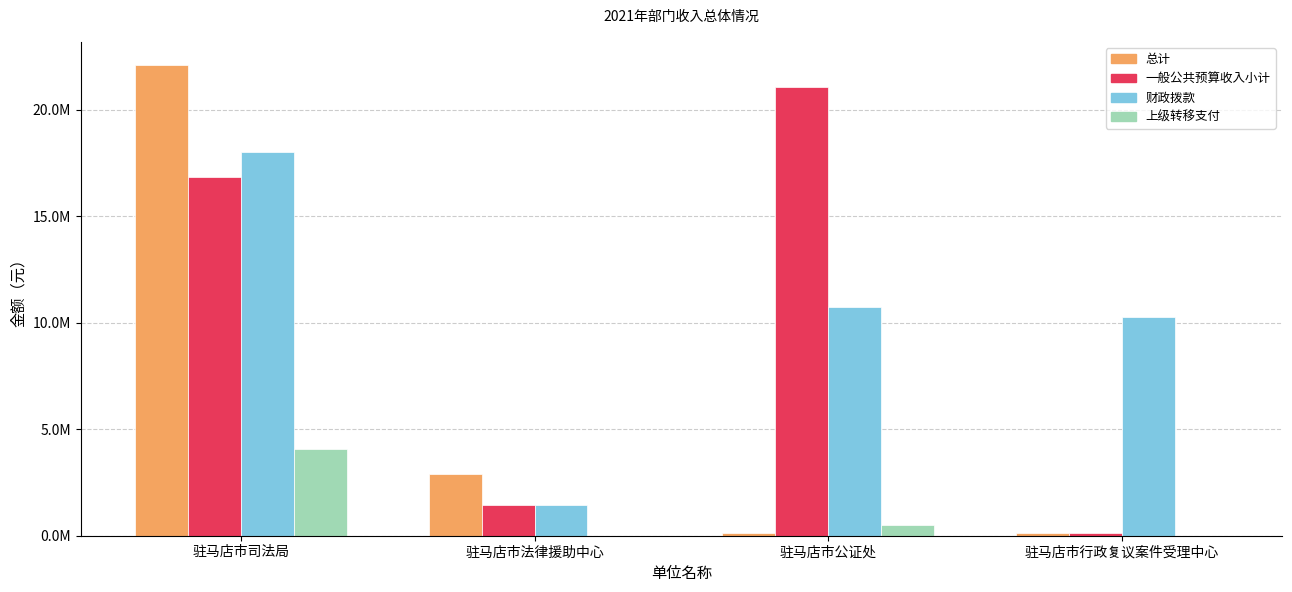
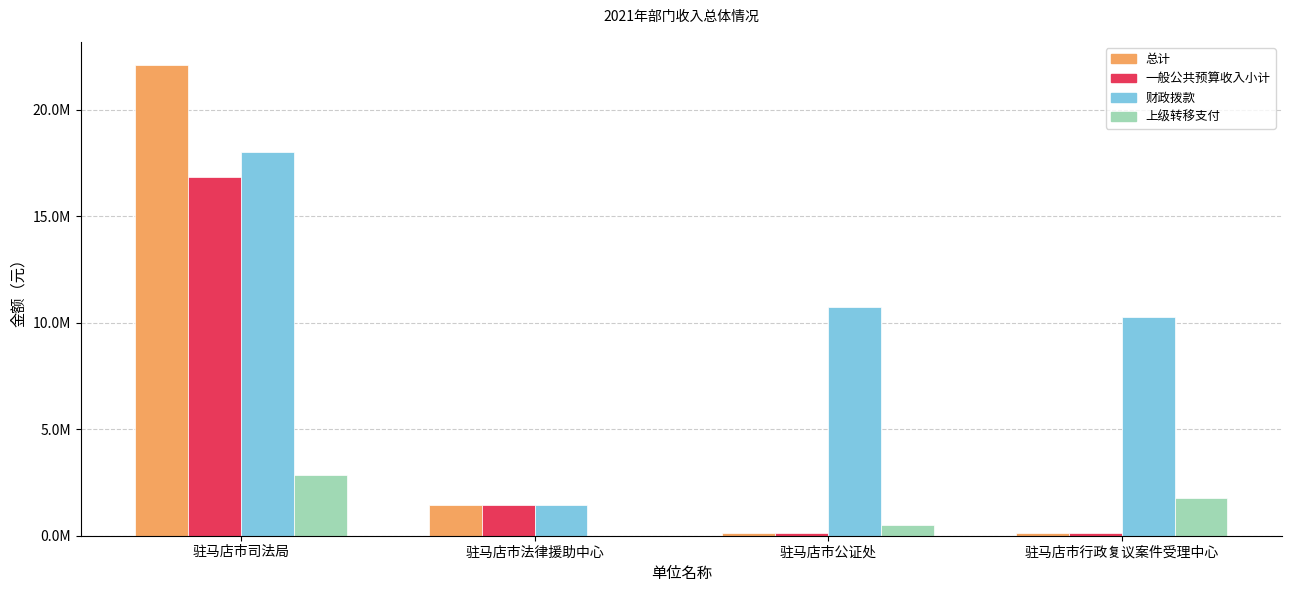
  {
    "总计": {
      "驻马店市司法局": 22100000,
-     "驻马店市法律援助中心": 2900000,
+     "驻马店市法律援助中心": 1400000,
      "驻马店市行政复议案件受理中心": 100000
    },
    "一般公共预算收入小计": {
      "驻马店市司法局": 16800000,
      "驻马店市法律援助中心": 1400000,
-     "驻马店市公证处": 21100000,
+     "驻马店市公证处": 100000,
      "驻马店市行政复议案件受理中心": 100000
    },
    "财政拨款": {
      "驻马店市司法局": 18000000,
      "驻马店市法律援助中心": 1400000,
      "驻马店市公证处": 10700000,
      "驻马店市行政复议案件受理中心": 10300000
    },
    "上级转移支付": {
-     "驻马店市司法局": 4100000,
+     "驻马店市司法局": 2900000,
      "驻马店市法律援助中心": 0,
      "驻马店市公证处": 500000,
-     "驻马店市行政复议案件受理中心": 0
+     "驻马店市行政复议案件受理中心": 1800000
    }
  }
